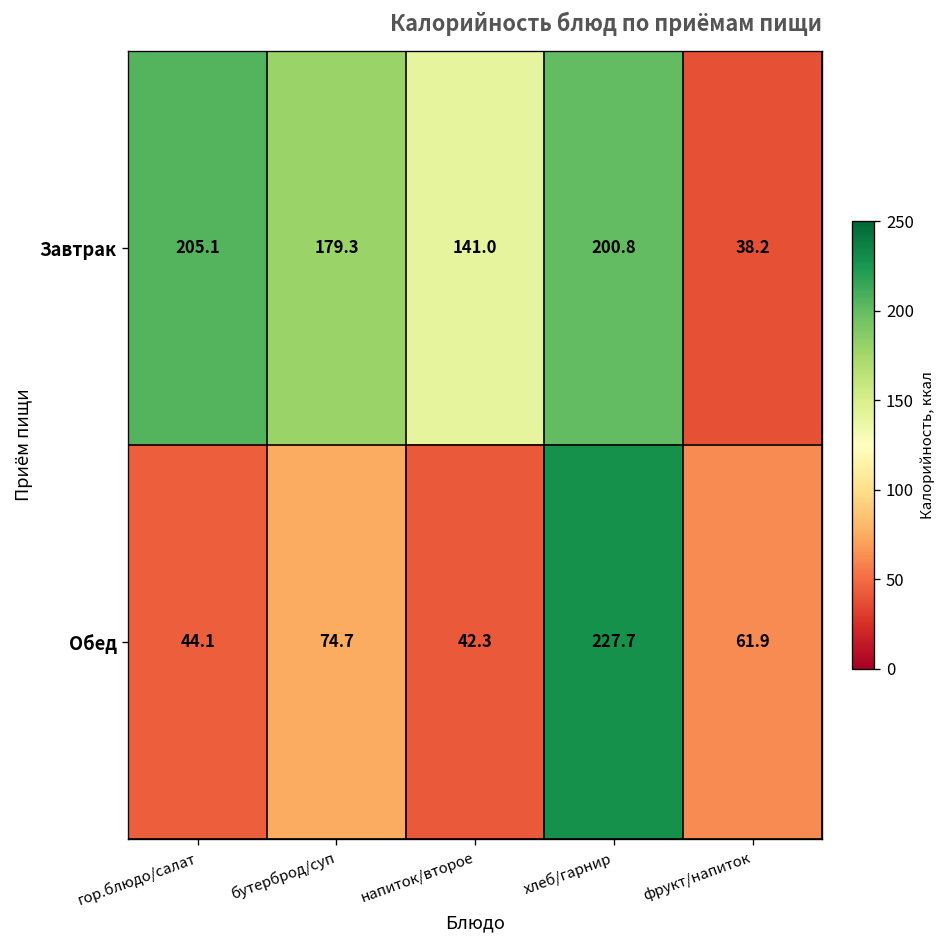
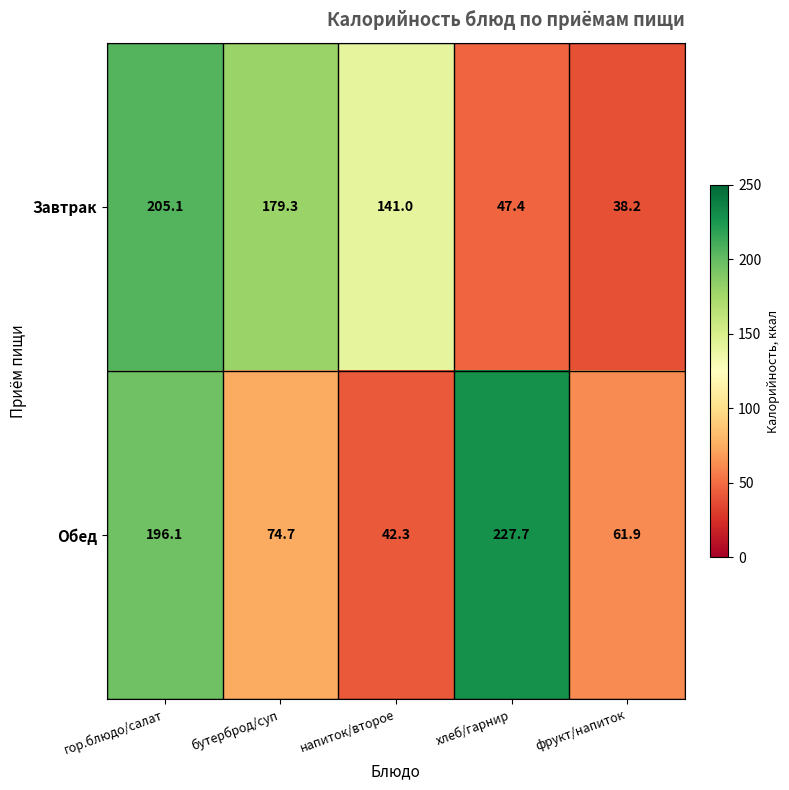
  {
    "Завтрак": {
      "гор.блюдо/салат": 205.1,
      "бутерброд/суп": 179.3,
      "напиток/второе": 141.0,
-     "хлеб/гарнир": 200.8,
+     "хлеб/гарнир": 47.4,
      "фрукт/напиток": 38.2
    },
    "Обед": {
-     "гор.блюдо/салат": 44.1,
+     "гор.блюдо/салат": 196.1,
      "бутерброд/суп": 74.7,
      "напиток/второе": 42.3,
      "хлеб/гарнир": 227.7,
      "фрукт/напиток": 61.9
    }
  }
